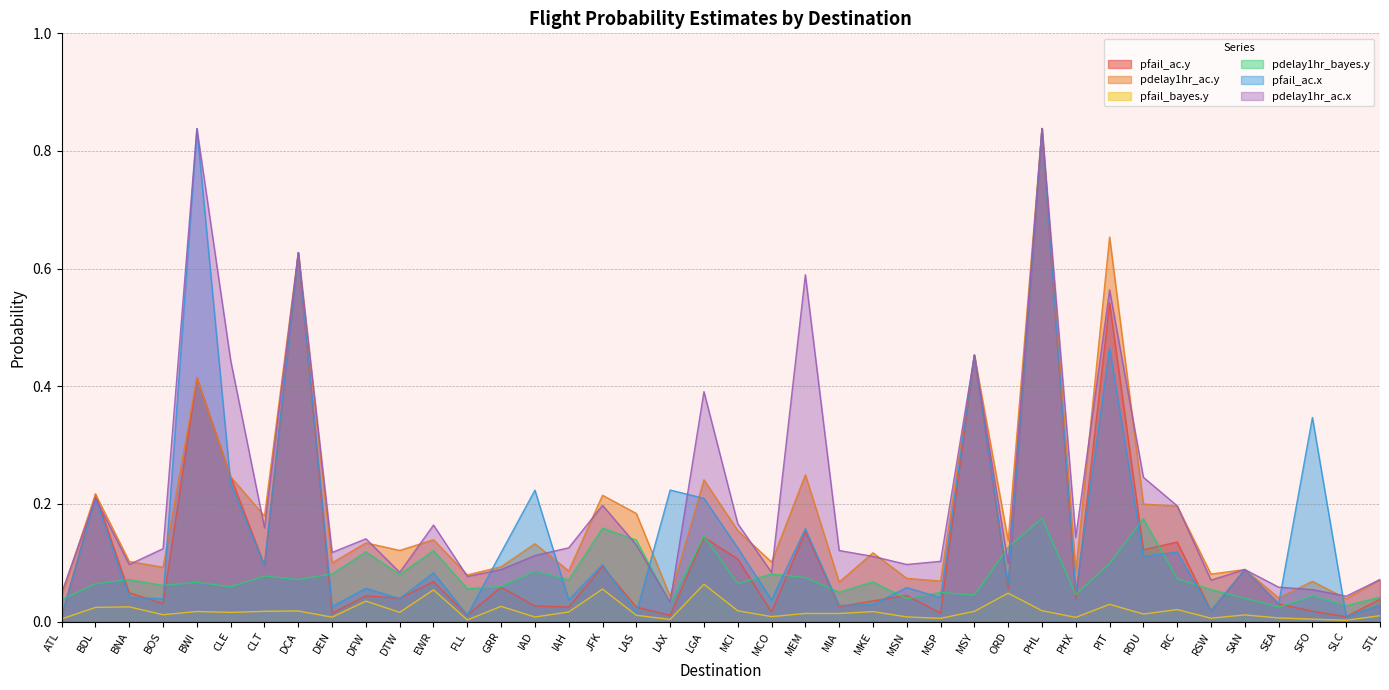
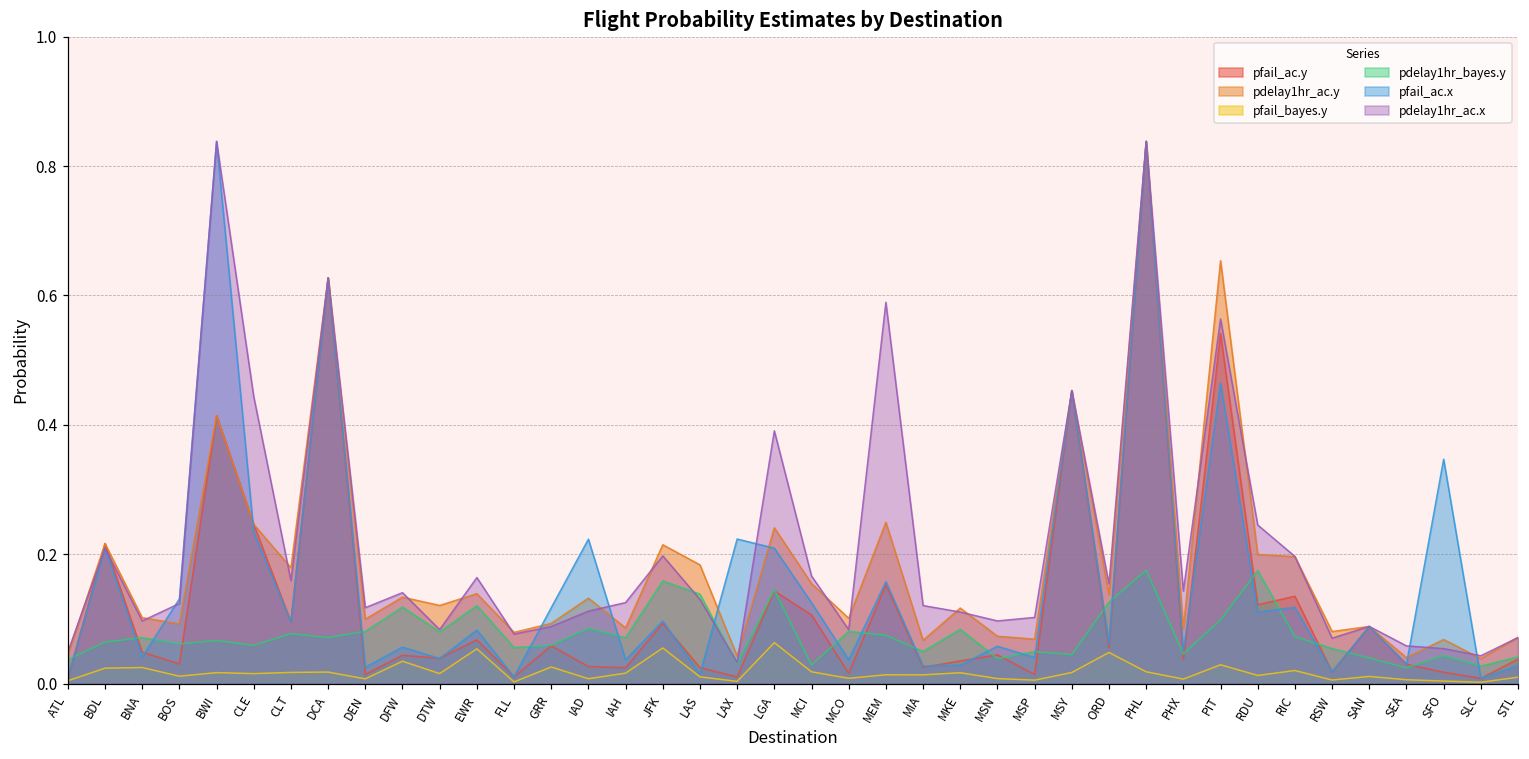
  {
    "pdelay1hr_bayes.y": {
      "ATL": 0.04,
      "BDL": 0.06,
      "BNA": 0.07,
      "BOS": 0.06,
      "BWI": 0.07,
      "CLE": 0.06,
      "CLT": 0.08,
      "DCA": 0.07,
      "DEN": 0.08,
      "DFW": 0.12,
      "EWR": 0.12,
      "FLL": 0.06,
      "IAD": 0.09,
      "IAH": 0.07,
      "JFK": 0.16,
      "LAS": 0.14,
-     "MCI": 0.06,
+     "MCI": 0.03,
      "MEM": 0.07,
      "MIA": 0.05,
-     "MKE": 0.07,
+     "MKE": 0.08,
      "MSN": 0.04,
      "MSP": 0.05,
      "MSY": 0.04,
      "ORD": 0.13,
      "PHL": 0.18,
      "PIT": 0.10,
      "RDU": 0.17,
      "RIC": 0.07,
      "RSW": 0.05,
      "SAN": 0.04,
      "SEA": 0.02,
      "SFO": 0.04,
      "SLC": 0.03
    },
    "pfail_ac.x": {
      "BNA": 0.04,
-     "BOS": 0.04,
+     "BOS": 0.13,
      "CLE": 0.23,
      "DEN": 0.03,
      "DFW": 0.06,
      "EWR": 0.08,
      "GRR": 0.12,
      "IAD": 0.22,
      "IAH": 0.04,
      "LAX": 0.22,
      "LGA": 0.21,
      "MCI": 0.13,
      "MCO": 0.04,
      "MEM": 0.16,
      "MKE": 0.03,
      "MSN": 0.06,
      "MSP": 0.04,
      "ORD": 0.06,
      "PIT": 0.46,
      "RDU": 0.11,
      "RIC": 0.12,
      "SFO": 0.35,
      "STL": 0.03
    },
    "pdelay1hr_ac.x": {
      "ATL": 0.05,
      "BNA": 0.10,
      "BOS": 0.12,
      "CLE": 0.44,
      "CLT": 0.16,
      "DEN": 0.12,
      "DFW": 0.14,
      "EWR": 0.16,
      "GRR": 0.09,
      "IAD": 0.11,
      "IAH": 0.13,
      "JFK": 0.20,
      "LAS": 0.13,
      "LGA": 0.39,
      "MCI": 0.17,
      "MEM": 0.59,
      "MIA": 0.12,
      "MKE": 0.11,
      "MSN": 0.10,
      "MSP": 0.10,
-     "ORD": 0.10,
+     "ORD": 0.15,
      "PHX": 0.14,
      "PIT": 0.56,
      "RDU": 0.25,
      "RSW": 0.07,
      "SEA": 0.06,
      "SFO": 0.05
    }
  }
